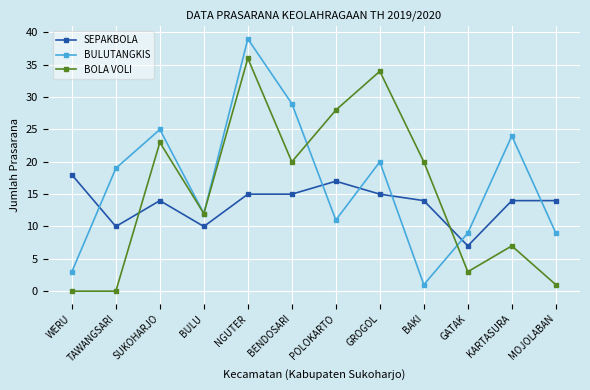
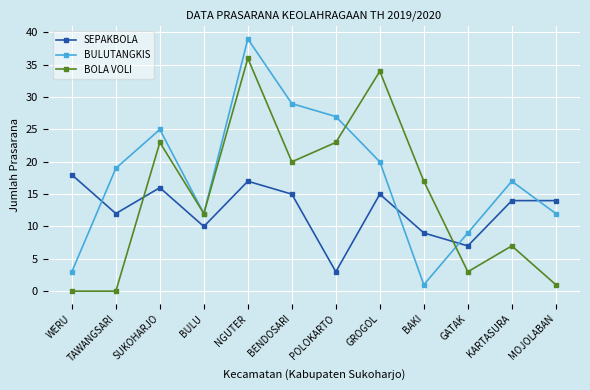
  {
    "SEPAKBOLA": {
      "WERU": 18,
-     "TAWANGSARI": 10,
-     "SUKOHARJO": 14,
+     "TAWANGSARI": 12,
+     "SUKOHARJO": 16,
      "BULU": 10,
-     "NGUTER": 15,
+     "NGUTER": 17,
      "BENDOSARI": 15,
-     "POLOKARTO": 17,
+     "POLOKARTO": 3,
      "GROGOL": 15,
-     "BAKI": 14,
+     "BAKI": 9,
      "GATAK": 7,
      "KARTASURA": 14,
      "MOJOLABAN": 14
    },
    "BULUTANGKIS": {
      "WERU": 3,
      "TAWANGSARI": 19,
      "SUKOHARJO": 25,
      "NGUTER": 39,
      "BENDOSARI": 29,
-     "POLOKARTO": 11,
+     "POLOKARTO": 27,
      "GROGOL": 20,
      "BAKI": 1,
      "GATAK": 9,
-     "KARTASURA": 24,
-     "MOJOLABAN": 9
+     "KARTASURA": 17,
+     "MOJOLABAN": 12
    },
    "BOLA VOLI": {
      "WERU": 0,
      "TAWANGSARI": 0,
      "SUKOHARJO": 23,
      "NGUTER": 36,
      "BENDOSARI": 20,
-     "POLOKARTO": 28,
+     "POLOKARTO": 23,
      "GROGOL": 34,
-     "BAKI": 20,
+     "BAKI": 17,
      "GATAK": 3,
      "KARTASURA": 7,
      "MOJOLABAN": 1
    }
  }
